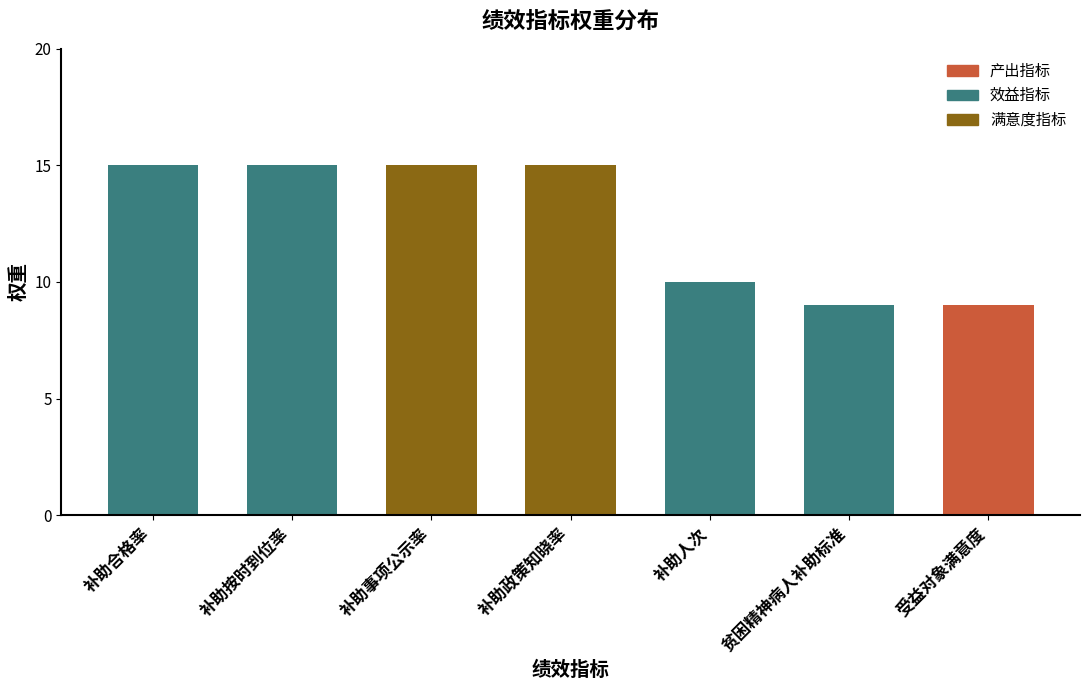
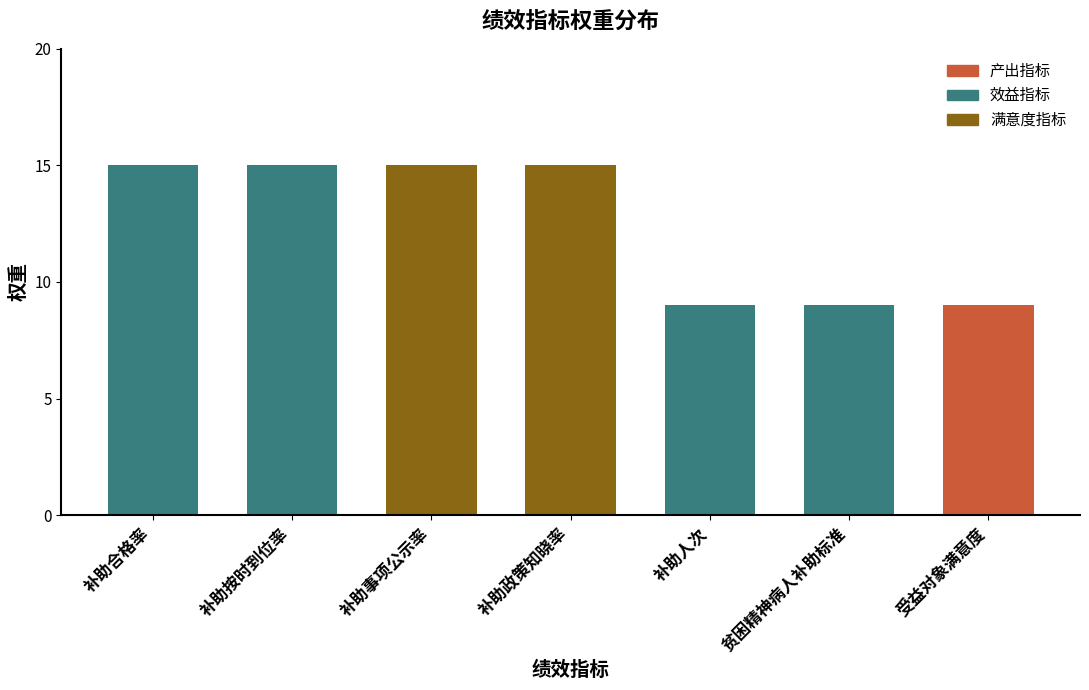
  {
    "补助合格率": 15,
    "补助按时到位率": 15,
    "补助事项公示率": 15,
    "补助政策知晓率": 15,
-   "补助人次": 10,
+   "补助人次": 9,
    "贫困精神病人补助标准": 9,
    "受益对象满意度": 9
  }
